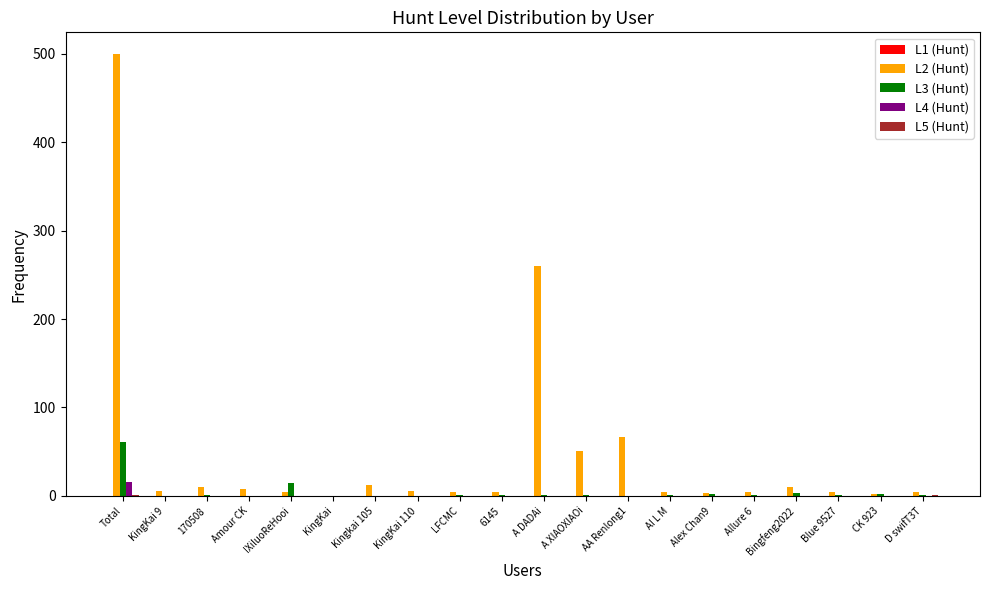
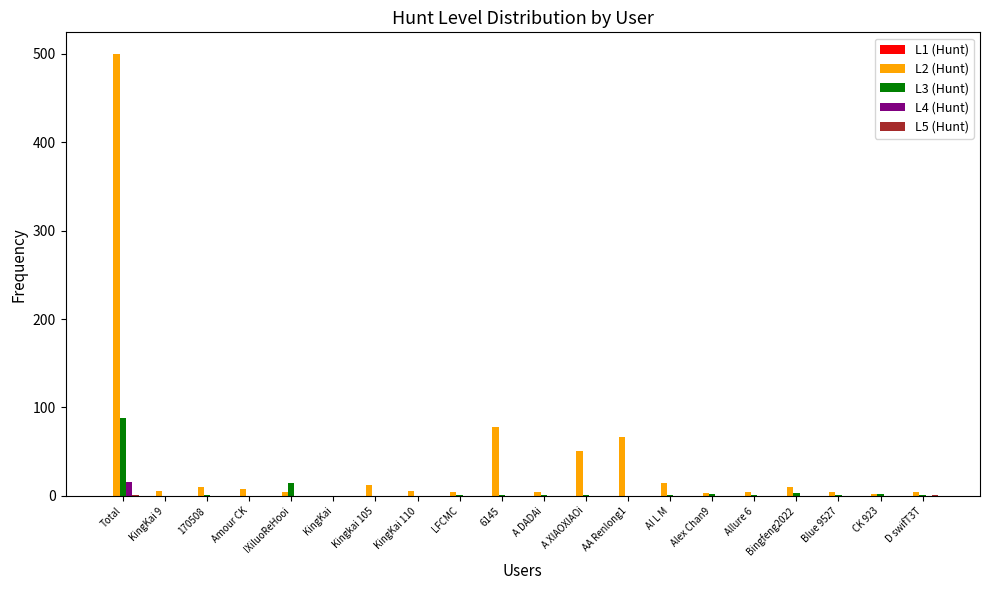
  {
    "L1 (Hunt)": {
      "Total": 0,
      "KingKai 9": 0,
      "170508": 0,
      "Amour CK": 0,
      "IXiluoReHooi": 0,
      "KingKai": 0,
      "Kingkai 105": 0,
      "KingKai 110": 0,
      "LFCMC": 0,
      "6145": 0,
      "A DADAi": 0,
      "A XIAOXIAOi": 0,
      "AA Renlong1": 0,
      "AI L M": 0,
      "Alex Chan9": 0,
      "Allure 6": 0,
      "Bingfeng2022": 0,
      "Blue 9527": 0,
      "CK 923": 0,
      "D swifT3T": 0
    },
    "L2 (Hunt)": {
      "Total": 500,
      "KingKai 9": 10,
      "170508": 10,
      "Amour CK": 10,
      "IXiluoReHooi": 10,
      "KingKai": 0,
      "Kingkai 105": 10,
      "KingKai 110": 10,
      "LFCMC": 10,
-     "6145": 10,
-     "A DADAi": 260,
+     "6145": 80,
+     "A DADAi": 10,
      "A XIAOXIAOi": 50,
      "AA Renlong1": 70,
-     "AI L M": 10,
+     "AI L M": 20,
      "Alex Chan9": 0,
      "Allure 6": 10,
      "Bingfeng2022": 10,
      "Blue 9527": 10,
      "D swifT3T": 10
    },
    "L3 (Hunt)": {
-     "Total": 60,
+     "Total": 90,
      "KingKai 9": 0,
      "Amour CK": 0,
      "IXiluoReHooi": 20,
      "KingKai": 0,
      "Kingkai 105": 0,
      "KingKai 110": 0,
      "AA Renlong1": 0,
      "Bingfeng2022": 0
    },
    "L4 (Hunt)": {
      "Total": 20,
      "KingKai 9": 0,
      "170508": 0,
      "Amour CK": 0,
      "IXiluoReHooi": 0,
      "KingKai": 0,
      "Kingkai 105": 0,
      "KingKai 110": 0,
      "LFCMC": 0,
      "6145": 0,
      "A DADAi": 0,
      "A XIAOXIAOi": 0,
      "AA Renlong1": 0,
      "AI L M": 0,
      "Alex Chan9": 0,
      "Allure 6": 0,
      "Bingfeng2022": 0,
      "Blue 9527": 0,
      "CK 923": 0,
      "D swifT3T": 0
    },
    "L5 (Hunt)": {
      "KingKai 9": 0,
      "170508": 0,
      "Amour CK": 0,
      "IXiluoReHooi": 0,
      "KingKai": 0,
      "Kingkai 105": 0,
      "KingKai 110": 0,
      "LFCMC": 0,
      "6145": 0,
      "A DADAi": 0,
      "A XIAOXIAOi": 0,
      "AA Renlong1": 0,
      "AI L M": 0,
      "Alex Chan9": 0,
      "Allure 6": 0,
      "Bingfeng2022": 0,
      "Blue 9527": 0,
      "CK 923": 0
    }
  }
